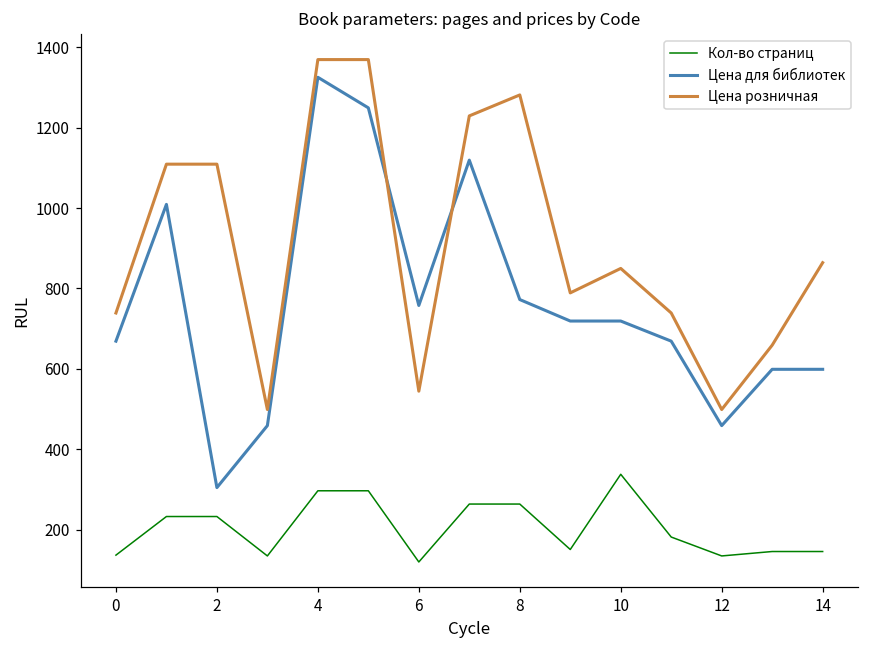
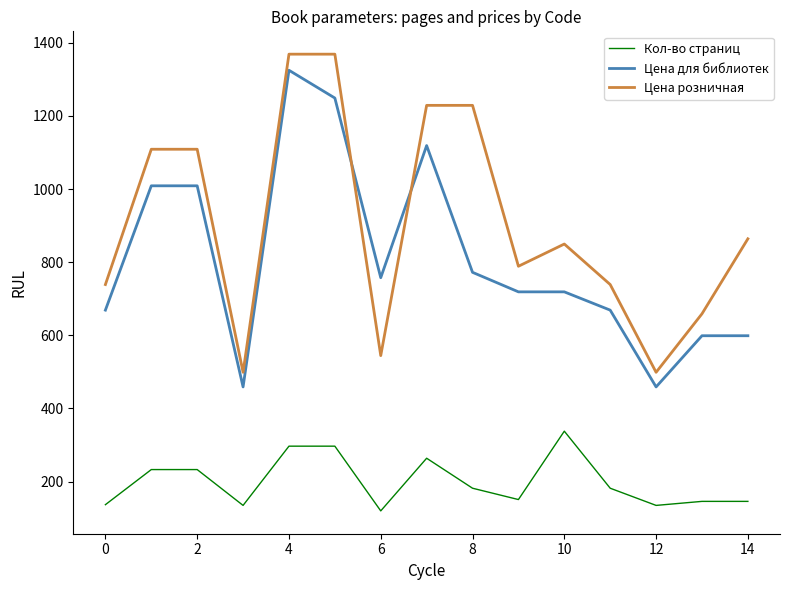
  {
    "Кол-во страниц": {
      "0": 140,
      "2": 230,
      "4": 300,
      "6": 120,
-     "8": 260,
+     "8": 180,
      "10": 340,
      "12": 140,
      "14": 150
    },
    "Цена для библиотек": {
      "0": 670,
-     "2": 300,
+     "2": 1010,
      "4": 1330,
      "6": 760,
      "8": 770,
      "10": 720,
      "12": 460,
      "14": 600
    },
    "Цена розничная": {
      "0": 740,
      "2": 1110,
      "4": 1370,
      "6": 540,
-     "8": 1280,
+     "8": 1230,
      "10": 850,
      "12": 500,
      "14": 860
    }
  }
